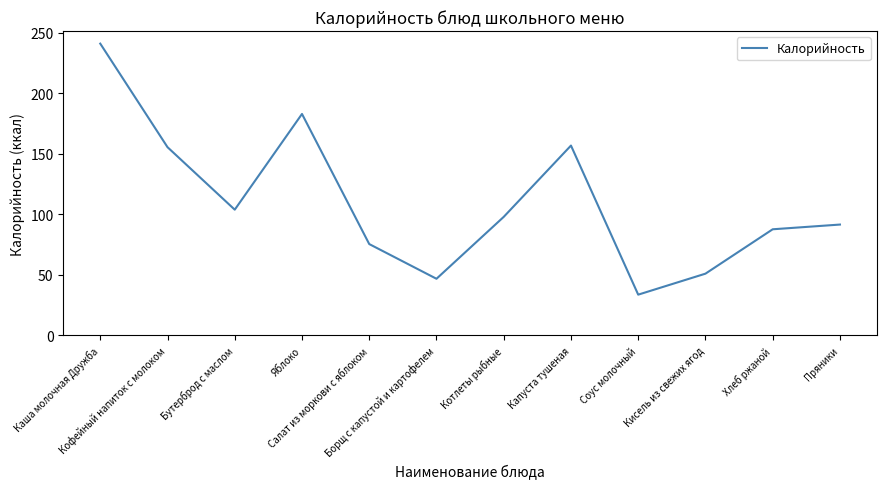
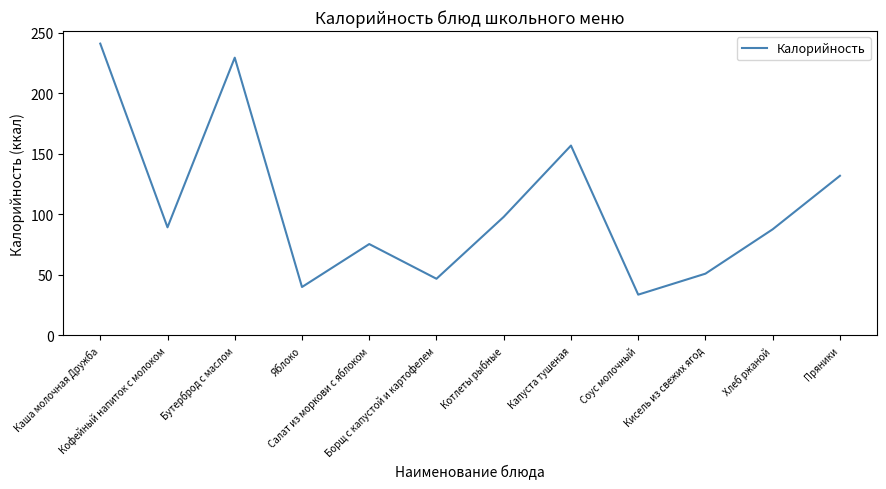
  {
    "Каша молочная Дружба": 241,
-   "Кофейный напиток с молоком": 156,
-   "Бутерброд с маслом": 104,
-   "Яблоко": 183,
+   "Кофейный напиток с молоком": 89,
+   "Бутерброд с маслом": 230,
+   "Яблоко": 40,
    "Салат из моркови с яблоком": 75,
    "Борщ с капустой и картофелем": 47,
    "Котлеты рыбные": 98,
    "Капуста тушеная": 157,
    "Соус молочный": 34,
    "Кисель из свежих ягод": 51,
    "Хлеб ржаной": 88,
-   "Пряники": 92
+   "Пряники": 132
  }
